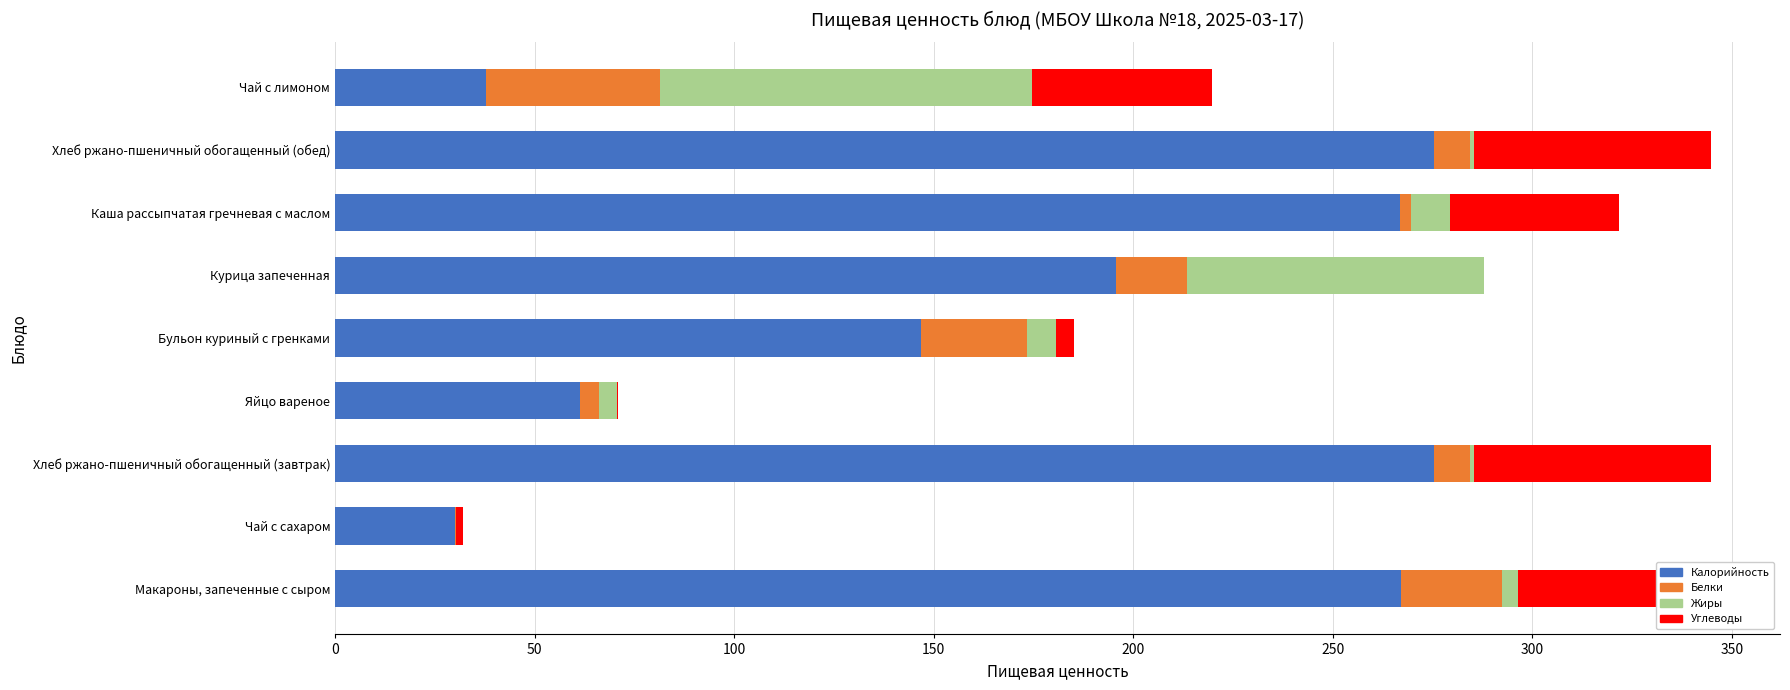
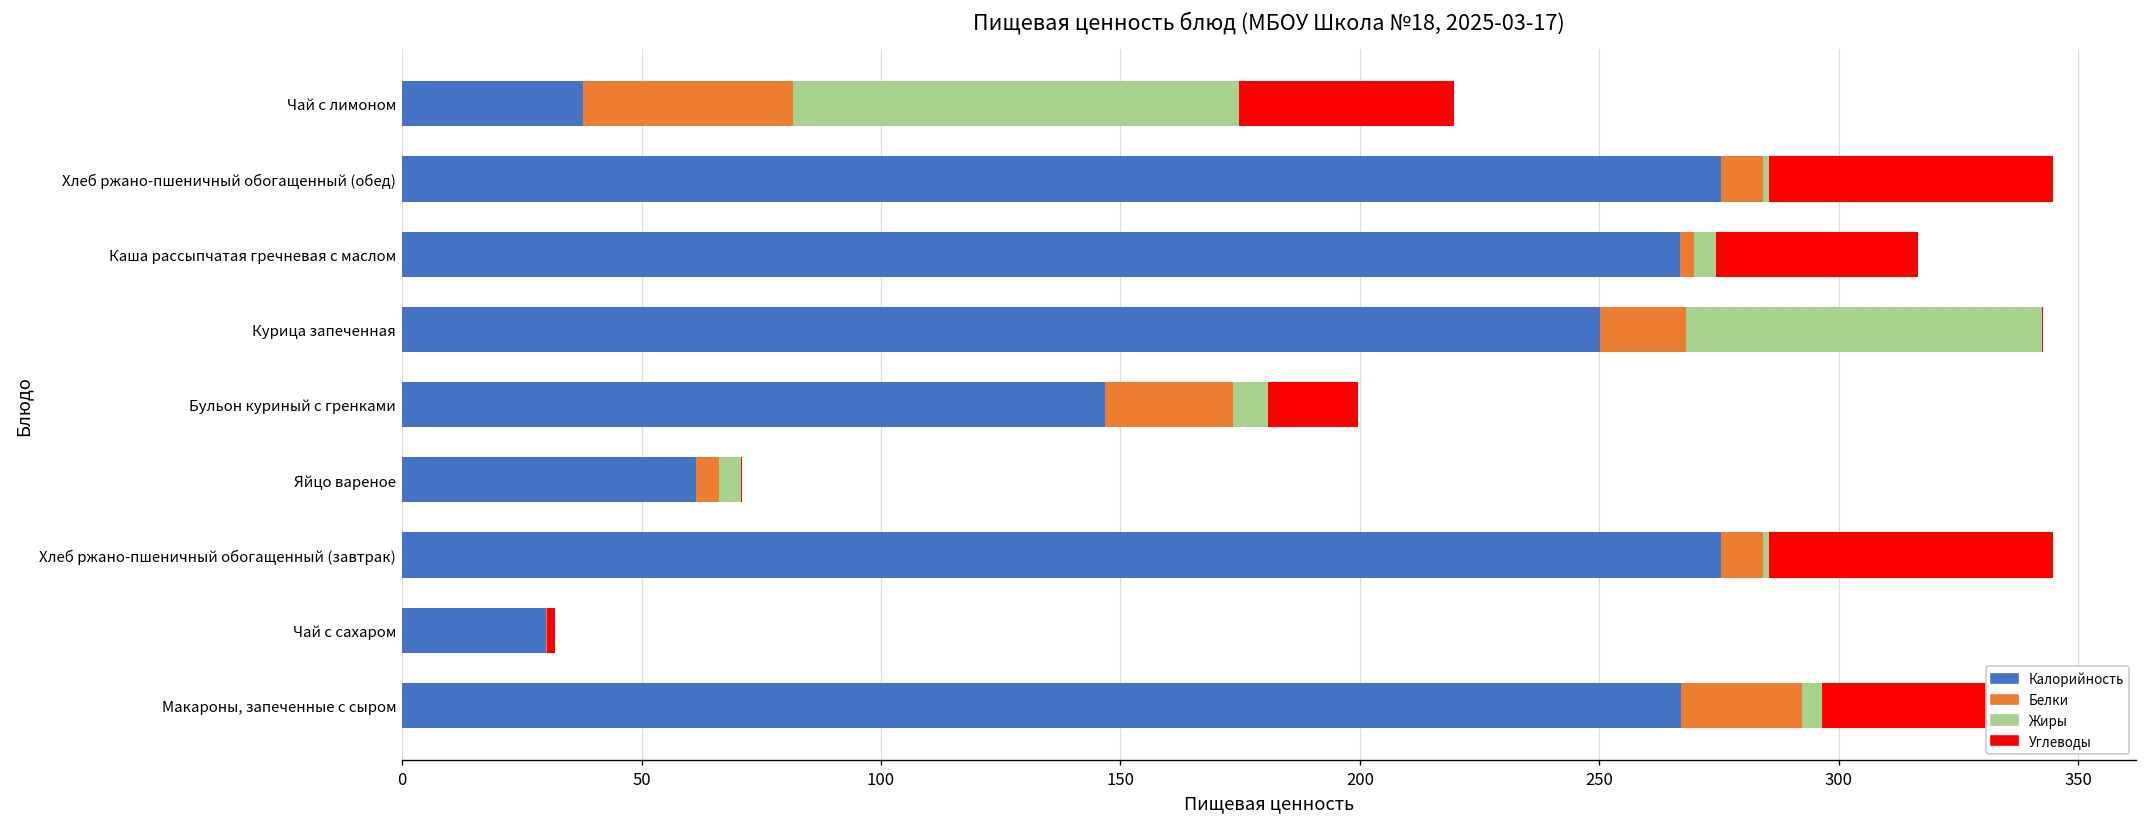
  {
    "Калорийность": {
      "Чай с лимоном": 38,
      "Хлеб ржано-пшеничный обогащенный (обед)": 275,
      "Каша рассыпчатая гречневая с маслом": 267,
-     "Курица запеченная": 196,
+     "Курица запеченная": 250,
      "Бульон куриный с гренками": 147,
      "Яйцо вареное": 61,
      "Хлеб ржано-пшеничный обогащенный (завтрак)": 275,
      "Чай с сахаром": 30,
      "Макароны, запеченные с сыром": 267
    },
    "Белки": {
      "Чай с лимоном": 44,
      "Хлеб ржано-пшеничный обогащенный (обед)": 9,
      "Каша рассыпчатая гречневая с маслом": 3,
      "Курица запеченная": 18,
      "Бульон куриный с гренками": 27,
      "Яйцо вареное": 5,
      "Хлеб ржано-пшеничный обогащенный (завтрак)": 9,
      "Макароны, запеченные с сыром": 25
    },
    "Жиры": {
      "Чай с лимоном": 93,
      "Хлеб ржано-пшеничный обогащенный (обед)": 1,
-     "Каша рассыпчатая гречневая с маслом": 10,
+     "Каша рассыпчатая гречневая с маслом": 5,
      "Курица запеченная": 74,
      "Бульон куриный с гренками": 7,
      "Яйцо вареное": 4,
      "Хлеб ржано-пшеничный обогащенный (завтрак)": 1,
      "Чай с сахаром": 0,
      "Макароны, запеченные с сыром": 4
    },
    "Углеводы": {
      "Чай с лимоном": 45,
      "Хлеб ржано-пшеничный обогащенный (обед)": 59,
      "Каша рассыпчатая гречневая с маслом": 42,
-     "Бульон куриный с гренками": 4,
+     "Бульон куриный с гренками": 19,
      "Хлеб ржано-пшеничный обогащенный (завтрак)": 59,
      "Чай с сахаром": 2
    }
  }
